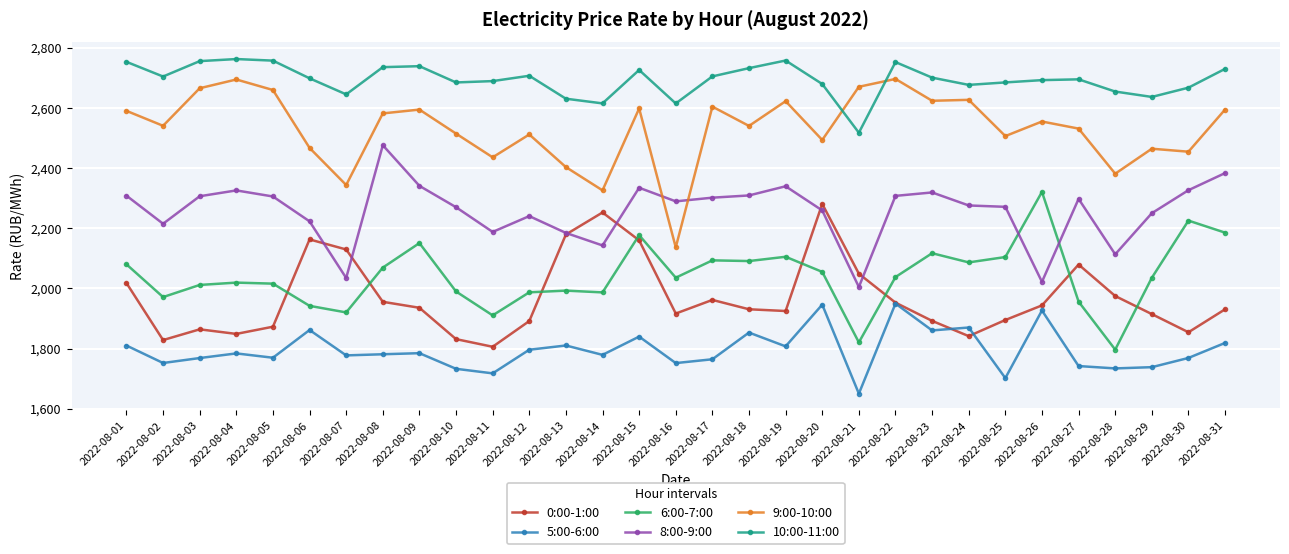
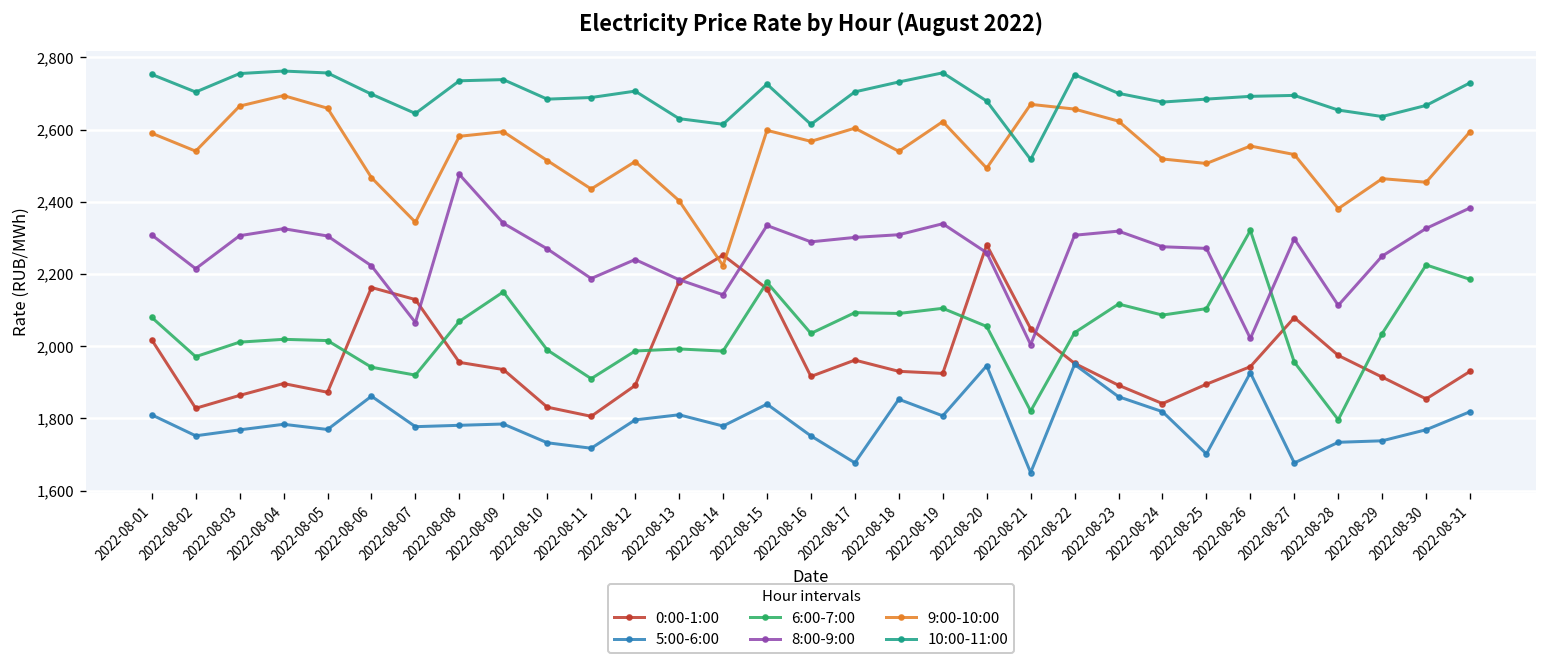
  {
    "0:00-1:00": {
      "2022-08-01": "2,020",
      "2022-08-02": "1,830",
      "2022-08-03": "1,860",
-     "2022-08-04": "1,850",
+     "2022-08-04": "1,900",
      "2022-08-05": "1,870",
      "2022-08-06": "2,160",
      "2022-08-07": "2,130",
      "2022-08-08": "1,960",
      "2022-08-09": "1,940",
      "2022-08-10": "1,830",
      "2022-08-11": "1,810",
      "2022-08-12": "1,890",
      "2022-08-14": "2,250",
      "2022-08-15": "2,160",
      "2022-08-16": "1,920",
      "2022-08-17": "1,960",
      "2022-08-18": "1,930",
      "2022-08-19": "1,920",
      "2022-08-20": "2,280",
      "2022-08-21": "2,050",
      "2022-08-23": "1,890",
      "2022-08-24": "1,840",
      "2022-08-25": "1,890",
      "2022-08-26": "1,940",
      "2022-08-27": "2,080",
      "2022-08-28": "1,970",
      "2022-08-29": "1,910",
      "2022-08-30": "1,850",
      "2022-08-31": "1,930"
    },
    "5:00-6:00": {
      "2022-08-01": "1,810",
      "2022-08-02": "1,750",
      "2022-08-03": "1,770",
      "2022-08-04": "1,780",
      "2022-08-05": "1,770",
      "2022-08-06": "1,860",
      "2022-08-07": "1,780",
      "2022-08-08": "1,780",
      "2022-08-09": "1,780",
      "2022-08-10": "1,730",
      "2022-08-11": "1,720",
      "2022-08-12": "1,800",
      "2022-08-13": "1,810",
      "2022-08-14": "1,780",
      "2022-08-15": "1,840",
      "2022-08-16": "1,750",
-     "2022-08-17": "1,760",
+     "2022-08-17": "1,680",
      "2022-08-18": "1,850",
      "2022-08-19": "1,810",
      "2022-08-20": "1,950",
      "2022-08-21": "1,650",
      "2022-08-23": "1,860",
-     "2022-08-24": "1,870",
+     "2022-08-24": "1,820",
      "2022-08-25": "1,700",
      "2022-08-26": "1,930",
-     "2022-08-27": "1,740",
+     "2022-08-27": "1,680",
      "2022-08-28": "1,730",
      "2022-08-29": "1,740",
      "2022-08-30": "1,770",
      "2022-08-31": "1,820"
    },
    "8:00-9:00": {
      "2022-08-01": "2,310",
      "2022-08-02": "2,210",
      "2022-08-03": "2,310",
      "2022-08-04": "2,330",
      "2022-08-05": "2,310",
      "2022-08-06": "2,220",
-     "2022-08-07": "2,030",
+     "2022-08-07": "2,070",
      "2022-08-08": "2,480",
      "2022-08-09": "2,340",
      "2022-08-10": "2,270",
      "2022-08-11": "2,190",
      "2022-08-12": "2,240",
      "2022-08-14": "2,140",
      "2022-08-15": "2,330",
      "2022-08-16": "2,290",
      "2022-08-17": "2,300",
      "2022-08-18": "2,310",
      "2022-08-19": "2,340",
      "2022-08-20": "2,260",
      "2022-08-21": "2,000",
      "2022-08-22": "2,310",
      "2022-08-23": "2,320",
      "2022-08-24": "2,280",
      "2022-08-25": "2,270",
      "2022-08-26": "2,020",
      "2022-08-27": "2,300",
      "2022-08-28": "2,110",
      "2022-08-29": "2,250",
      "2022-08-30": "2,330",
      "2022-08-31": "2,380"
    },
    "9:00-10:00": {
      "2022-08-01": "2,590",
      "2022-08-02": "2,540",
      "2022-08-03": "2,670",
      "2022-08-04": "2,690",
      "2022-08-05": "2,660",
      "2022-08-06": "2,470",
      "2022-08-07": "2,340",
      "2022-08-08": "2,580",
      "2022-08-09": "2,590",
      "2022-08-10": "2,510",
      "2022-08-11": "2,440",
      "2022-08-12": "2,510",
      "2022-08-13": "2,400",
-     "2022-08-14": "2,330",
+     "2022-08-14": "2,220",
      "2022-08-15": "2,600",
-     "2022-08-16": "2,140",
+     "2022-08-16": "2,570",
      "2022-08-17": "2,600",
      "2022-08-18": "2,540",
      "2022-08-19": "2,620",
      "2022-08-20": "2,490",
      "2022-08-21": "2,670",
-     "2022-08-22": "2,700",
+     "2022-08-22": "2,660",
      "2022-08-23": "2,620",
-     "2022-08-24": "2,630",
+     "2022-08-24": "2,520",
      "2022-08-25": "2,510",
      "2022-08-26": "2,550",
      "2022-08-27": "2,530",
      "2022-08-28": "2,380",
      "2022-08-29": "2,460",
      "2022-08-30": "2,450",
      "2022-08-31": "2,590"
    }
  }
